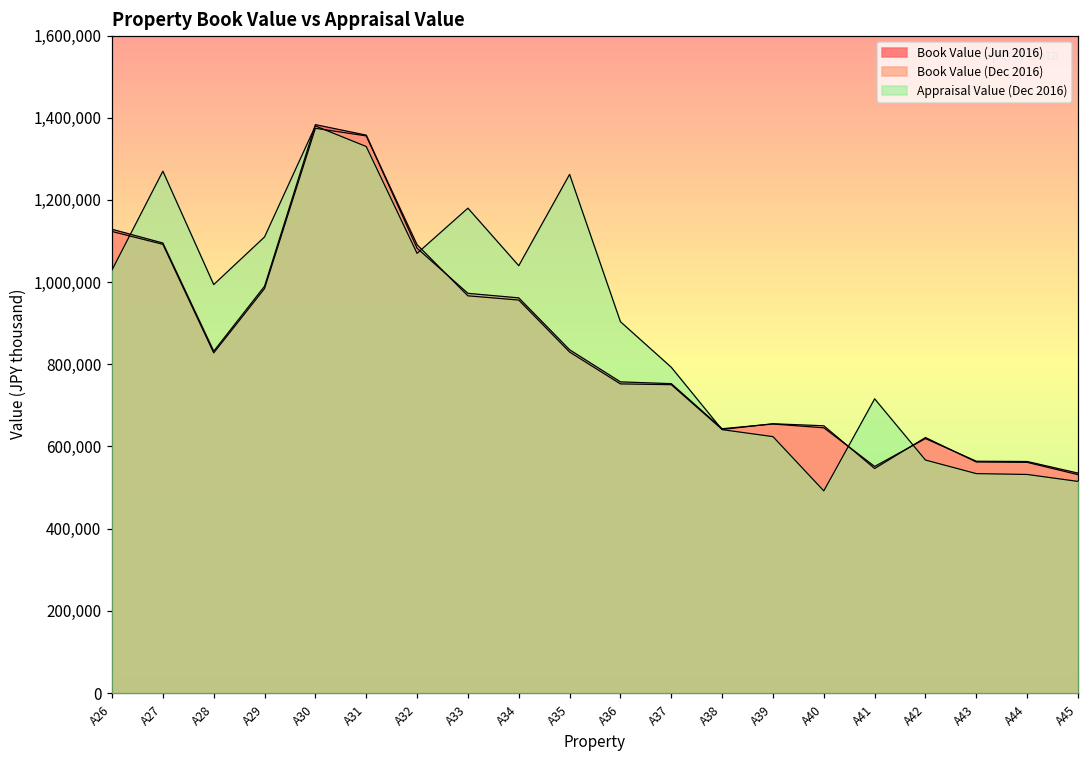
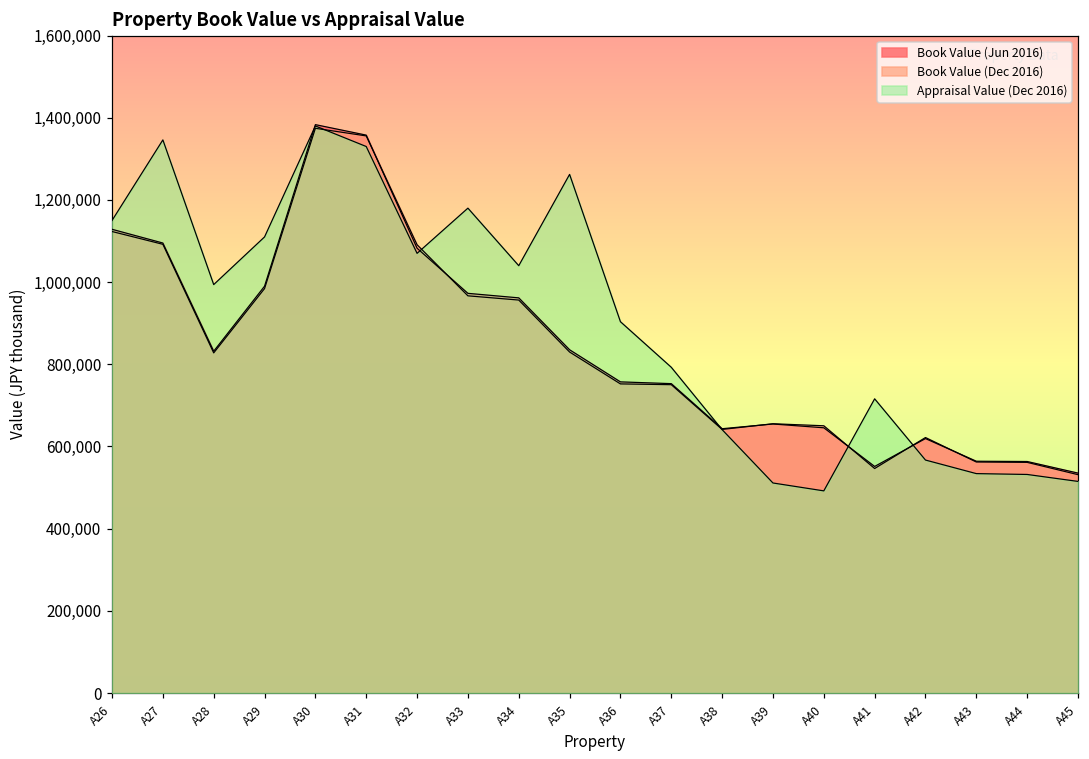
  {
    "Appraisal Value (Dec 2016)": {
-     "A26": "1,030,000",
-     "A27": "1,270,000",
+     "A26": "1,150,000",
+     "A27": "1,350,000",
      "A28": "990,000",
      "A29": "1,110,000",
      "A31": "1,330,000",
      "A32": "1,070,000",
      "A33": "1,180,000",
      "A34": "1,040,000",
      "A35": "1,260,000",
      "A36": "900,000",
      "A37": "790,000",
-     "A39": "620,000",
+     "A39": "510,000",
      "A40": "490,000",
      "A41": "720,000",
      "A42": "570,000",
      "A43": "530,000",
      "A44": "530,000",
      "A45": "520,000"
    }
  }
